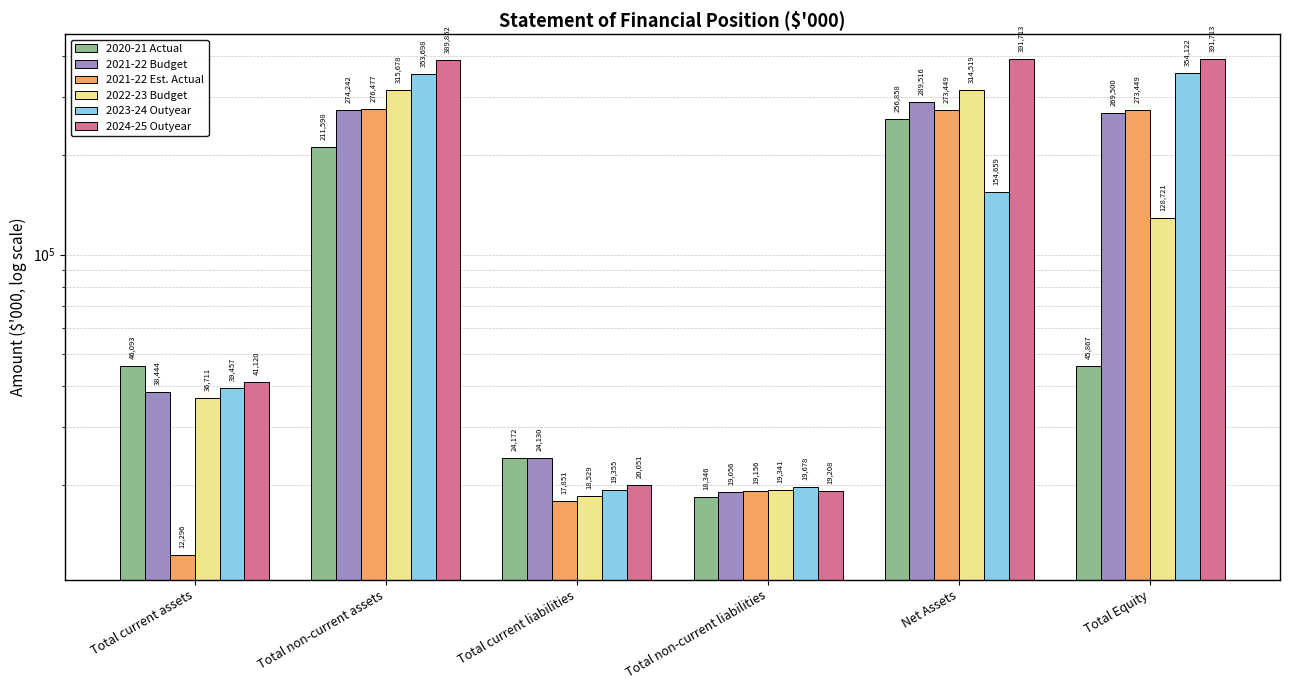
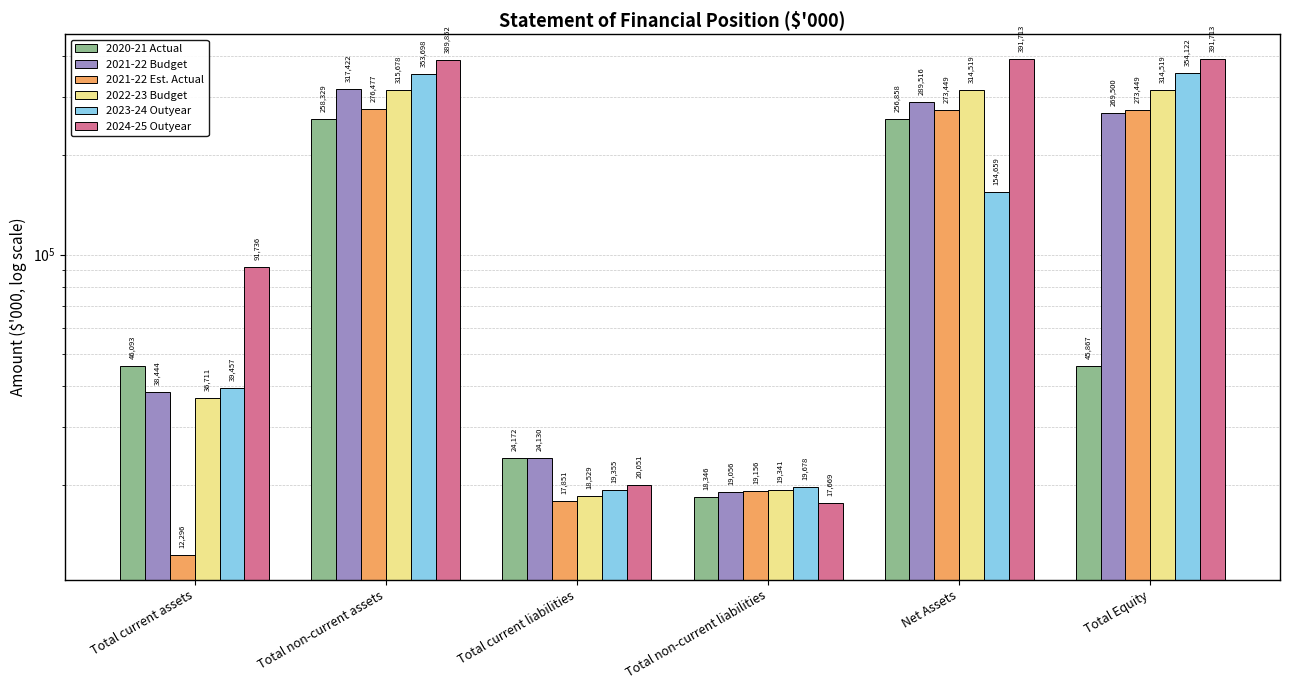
  {
    "2020-21 Actual": {
      "Total current assets": "46,093",
-     "Total non-current assets": "211,598",
+     "Total non-current assets": "258,329",
      "Total current liabilities": "24,172",
      "Total non-current liabilities": "18,346",
      "Net Assets": "256,858",
      "Total Equity": "45,867"
    },
    "2021-22 Budget": {
      "Total current assets": "38,444",
-     "Total non-current assets": "274,242",
+     "Total non-current assets": "317,422",
      "Total current liabilities": "24,130",
      "Total non-current liabilities": "19,056",
      "Net Assets": "289,516",
      "Total Equity": "269,500"
    },
    "2021-22 Est. Actual": {
      "Total current assets": "12,296",
      "Total non-current assets": "276,477",
      "Total current liabilities": "17,851",
      "Total non-current liabilities": "19,156",
      "Net Assets": "273,449",
      "Total Equity": "273,449"
    },
    "2022-23 Budget": {
      "Total current assets": "36,711",
      "Total non-current assets": "315,678",
      "Total current liabilities": "18,529",
      "Total non-current liabilities": "19,341",
      "Net Assets": "314,519",
-     "Total Equity": "128,721"
+     "Total Equity": "314,519"
    },
    "2023-24 Outyear": {
      "Total current assets": "39,457",
      "Total non-current assets": "353,698",
      "Total current liabilities": "19,355",
      "Total non-current liabilities": "19,678",
      "Net Assets": "154,659",
      "Total Equity": "354,122"
    },
    "2024-25 Outyear": {
-     "Total current assets": "41,120",
+     "Total current assets": "91,736",
      "Total non-current assets": "389,852",
      "Total current liabilities": "20,051",
-     "Total non-current liabilities": "19,208",
+     "Total non-current liabilities": "17,669",
      "Net Assets": "391,713",
      "Total Equity": "391,713"
    }
  }
